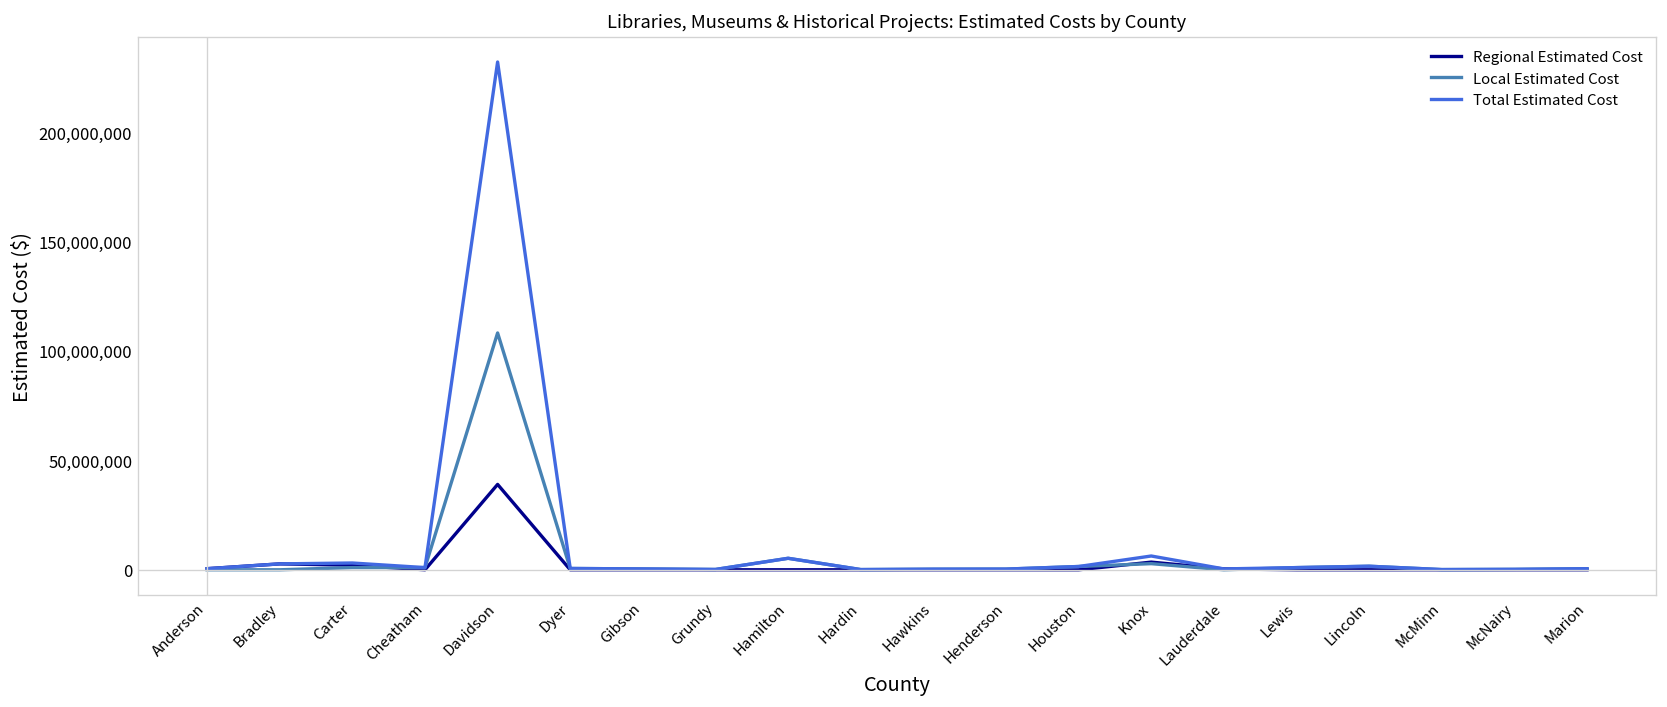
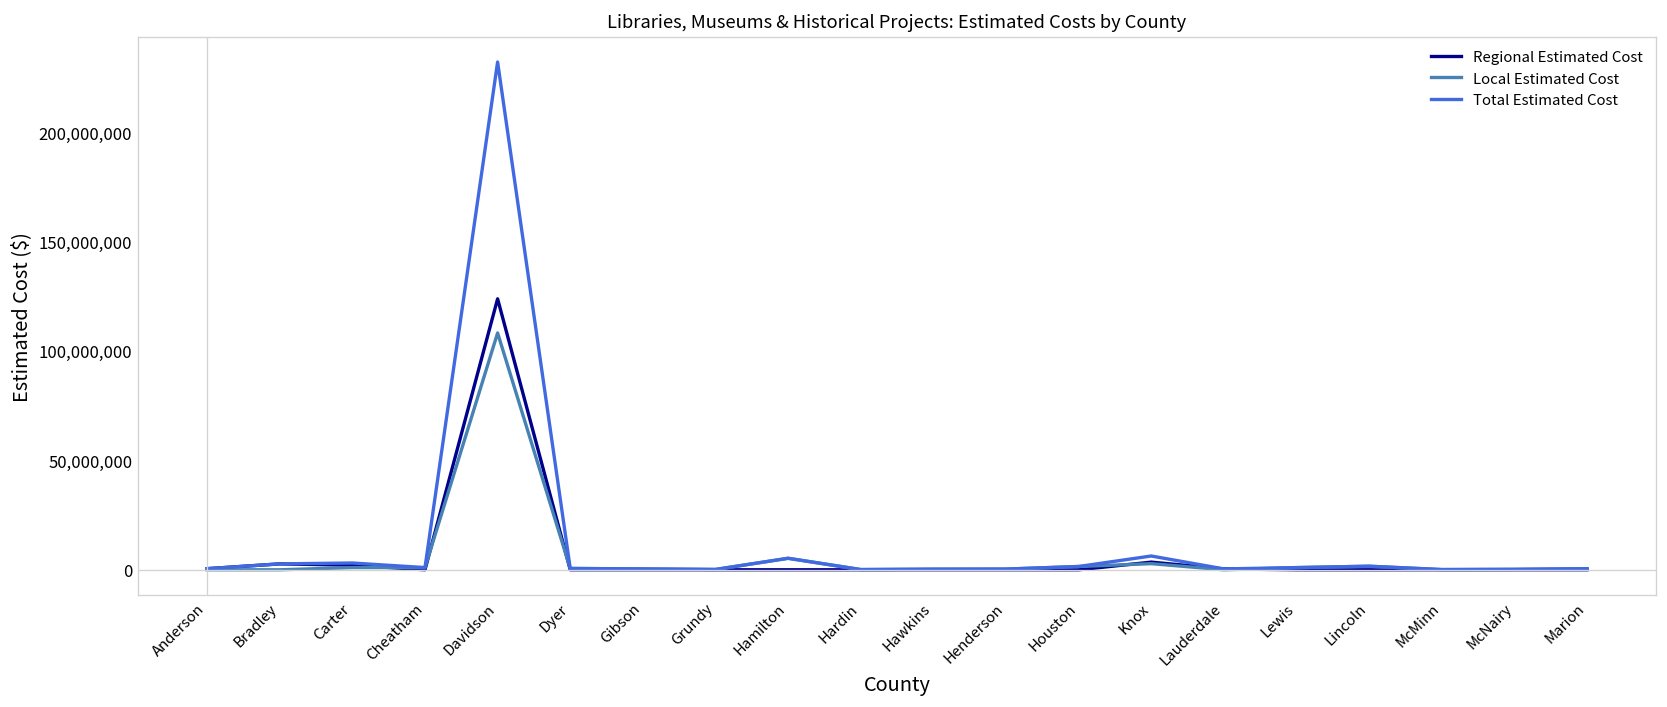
  {
    "Regional Estimated Cost": {
-     "Davidson": "39,000,000",
+     "Davidson": "124,000,000",
      "Hamilton": "0",
      "Houston": "0",
      "Lincoln": "0"
    }
  }
